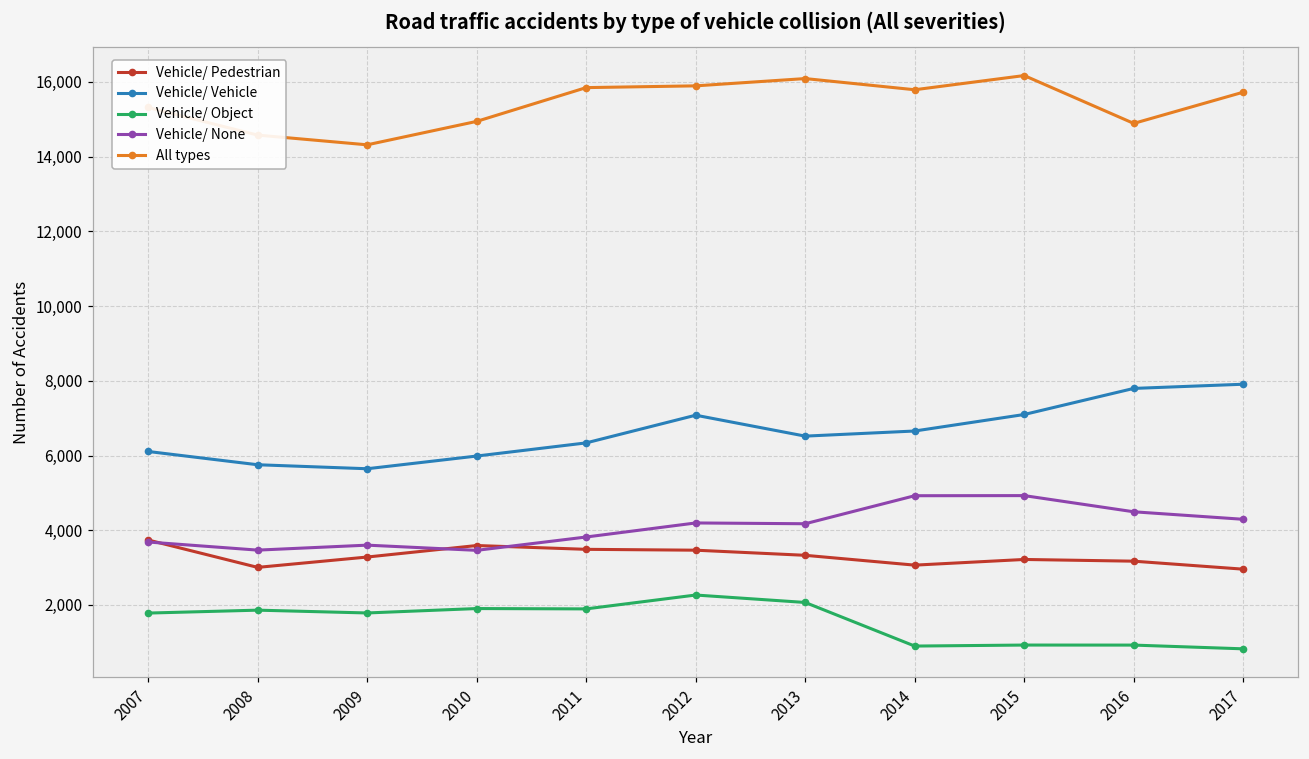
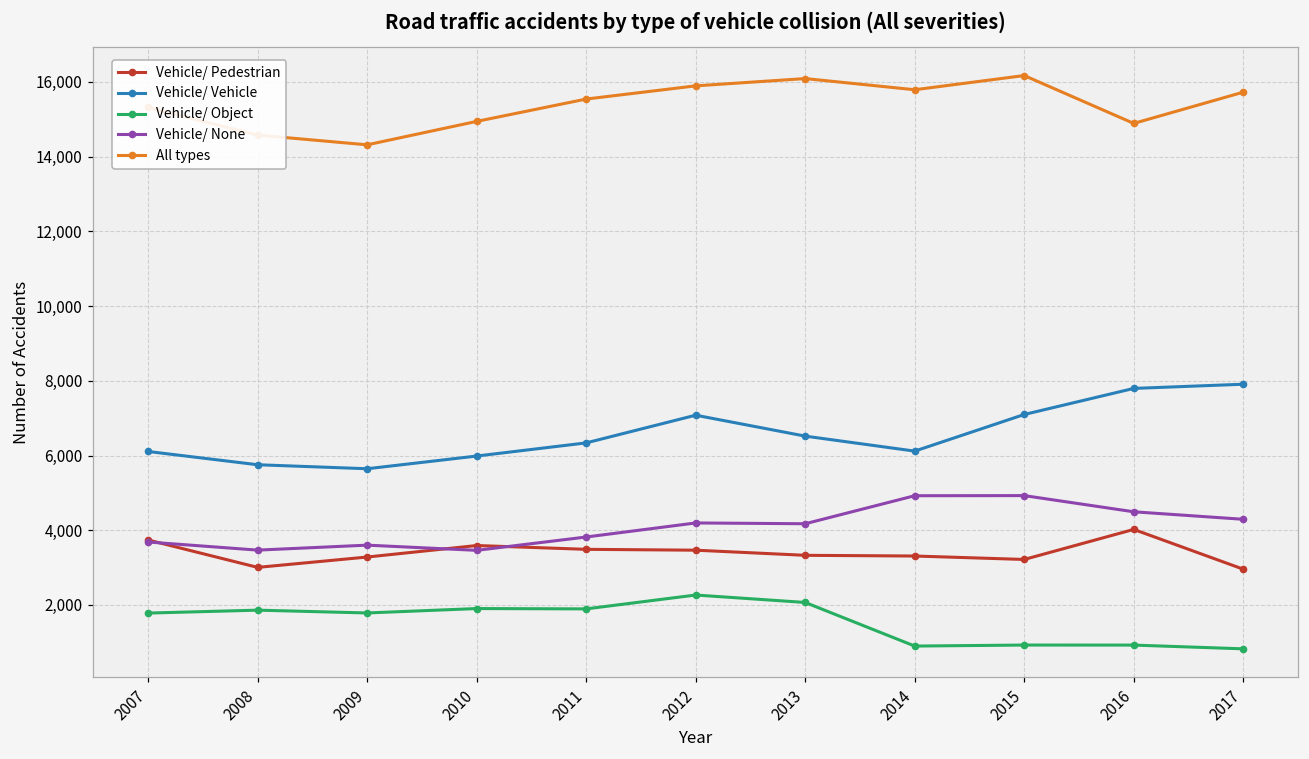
  {
    "Vehicle/ Pedestrian": {
      "2008": "3,000",
      "2009": "3,300",
      "2010": "3,600",
      "2011": "3,500",
      "2012": "3,500",
      "2013": "3,300",
-     "2014": "3,100",
+     "2014": "3,300",
      "2015": "3,200",
-     "2016": "3,200",
+     "2016": "4,000",
      "2017": "3,000"
    },
    "Vehicle/ Vehicle": {
      "2007": "6,100",
      "2008": "5,800",
      "2009": "5,600",
      "2010": "6,000",
      "2011": "6,300",
      "2012": "7,100",
      "2013": "6,500",
-     "2014": "6,700",
+     "2014": "6,100",
      "2015": "7,100",
      "2016": "7,800",
      "2017": "7,900"
    },
    "Vehicle/ Object": {
      "2007": "1,800",
      "2008": "1,900",
      "2009": "1,800",
      "2010": "1,900",
      "2011": "1,900",
      "2012": "2,300",
      "2013": "2,100",
      "2014": "900",
      "2015": "900",
      "2016": "900",
      "2017": "800"
    },
    "Vehicle/ None": {
      "2008": "3,500",
      "2009": "3,600",
      "2010": "3,500",
      "2011": "3,800",
      "2012": "4,200",
      "2013": "4,200",
      "2014": "4,900",
      "2015": "4,900",
      "2016": "4,500",
      "2017": "4,300"
    },
    "All types": {
      "2009": "14,300",
      "2010": "14,900",
-     "2011": "15,800",
+     "2011": "15,500",
      "2012": "15,900",
      "2013": "16,100",
      "2014": "15,800",
      "2015": "16,200",
      "2016": "14,900",
      "2017": "15,700"
    }
  }
